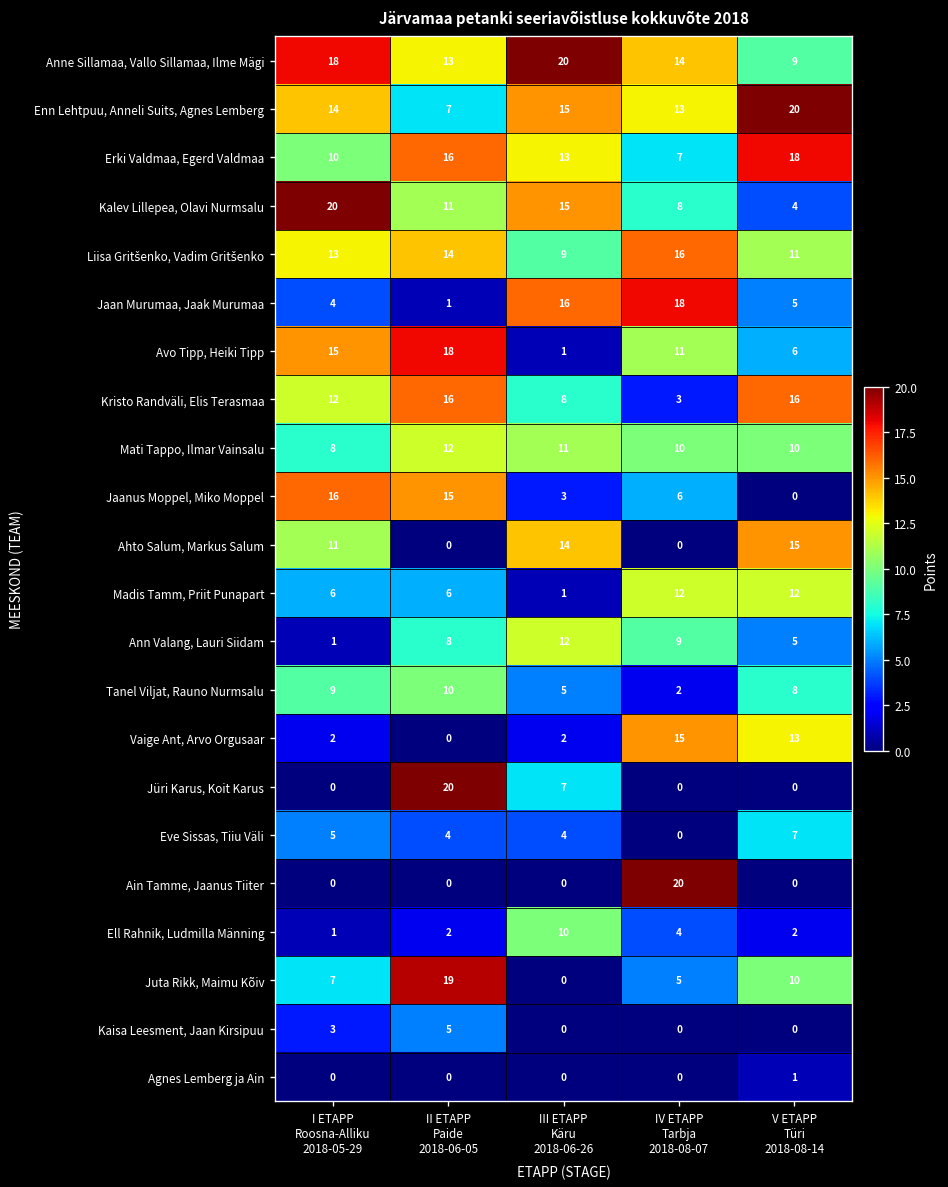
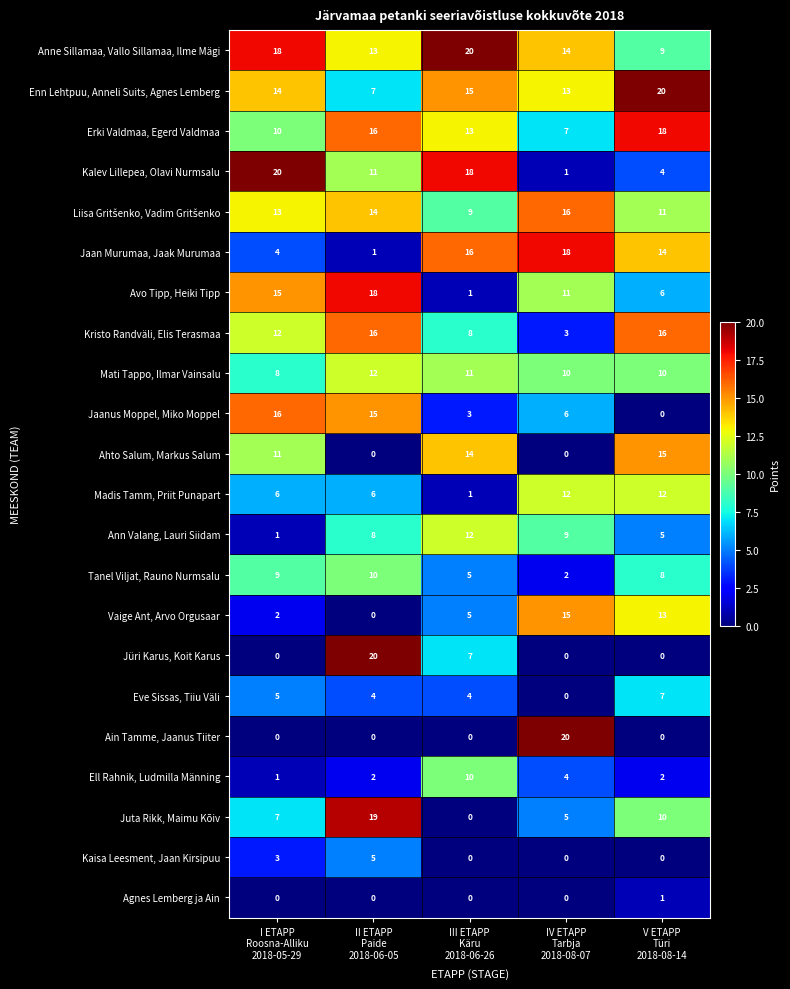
  {
    "Anne Sillamaa, Vallo Sillamaa, Ilme Mägi": {
      "I ETAPP Roosna-Alliku 2018-05-29": 18,
      "II ETAPP Paide 2018-06-05": 13,
      "III ETAPP Käru 2018-06-26": 20,
      "IV ETAPP Tarbja 2018-08-07": 14,
      "V ETAPP Türi 2018-08-14": 9
    },
    "Enn Lehtpuu, Anneli Suits, Agnes Lemberg": {
      "I ETAPP Roosna-Alliku 2018-05-29": 14,
      "II ETAPP Paide 2018-06-05": 7,
      "III ETAPP Käru 2018-06-26": 15,
      "IV ETAPP Tarbja 2018-08-07": 13,
      "V ETAPP Türi 2018-08-14": 20
    },
    "Erki Valdmaa, Egerd Valdmaa": {
      "I ETAPP Roosna-Alliku 2018-05-29": 10,
      "II ETAPP Paide 2018-06-05": 16,
      "III ETAPP Käru 2018-06-26": 13,
      "IV ETAPP Tarbja 2018-08-07": 7,
      "V ETAPP Türi 2018-08-14": 18
    },
    "Kalev Lillepea, Olavi Nurmsalu": {
      "I ETAPP Roosna-Alliku 2018-05-29": 20,
      "II ETAPP Paide 2018-06-05": 11,
-     "III ETAPP Käru 2018-06-26": 15,
-     "IV ETAPP Tarbja 2018-08-07": 8,
+     "III ETAPP Käru 2018-06-26": 18,
+     "IV ETAPP Tarbja 2018-08-07": 1,
      "V ETAPP Türi 2018-08-14": 4
    },
    "Liisa Gritšenko, Vadim Gritšenko": {
      "I ETAPP Roosna-Alliku 2018-05-29": 13,
      "II ETAPP Paide 2018-06-05": 14,
      "III ETAPP Käru 2018-06-26": 9,
      "IV ETAPP Tarbja 2018-08-07": 16,
      "V ETAPP Türi 2018-08-14": 11
    },
    "Jaan Murumaa, Jaak Murumaa": {
      "I ETAPP Roosna-Alliku 2018-05-29": 4,
      "II ETAPP Paide 2018-06-05": 1,
      "III ETAPP Käru 2018-06-26": 16,
      "IV ETAPP Tarbja 2018-08-07": 18,
-     "V ETAPP Türi 2018-08-14": 5
+     "V ETAPP Türi 2018-08-14": 14
    },
    "Avo Tipp, Heiki Tipp": {
      "I ETAPP Roosna-Alliku 2018-05-29": 15,
      "II ETAPP Paide 2018-06-05": 18,
      "III ETAPP Käru 2018-06-26": 1,
      "IV ETAPP Tarbja 2018-08-07": 11,
      "V ETAPP Türi 2018-08-14": 6
    },
    "Kristo Randväli, Elis Terasmaa": {
      "I ETAPP Roosna-Alliku 2018-05-29": 12,
      "II ETAPP Paide 2018-06-05": 16,
      "III ETAPP Käru 2018-06-26": 8,
      "IV ETAPP Tarbja 2018-08-07": 3,
      "V ETAPP Türi 2018-08-14": 16
    },
    "Mati Tappo, Ilmar Vainsalu": {
      "I ETAPP Roosna-Alliku 2018-05-29": 8,
      "II ETAPP Paide 2018-06-05": 12,
      "III ETAPP Käru 2018-06-26": 11,
      "IV ETAPP Tarbja 2018-08-07": 10,
      "V ETAPP Türi 2018-08-14": 10
    },
    "Jaanus Moppel, Miko Moppel": {
      "I ETAPP Roosna-Alliku 2018-05-29": 16,
      "II ETAPP Paide 2018-06-05": 15,
      "III ETAPP Käru 2018-06-26": 3,
      "IV ETAPP Tarbja 2018-08-07": 6,
      "V ETAPP Türi 2018-08-14": 0
    },
    "Ahto Salum, Markus Salum": {
      "I ETAPP Roosna-Alliku 2018-05-29": 11,
      "II ETAPP Paide 2018-06-05": 0,
      "III ETAPP Käru 2018-06-26": 14,
      "IV ETAPP Tarbja 2018-08-07": 0,
      "V ETAPP Türi 2018-08-14": 15
    },
    "Madis Tamm, Priit Punapart": {
      "I ETAPP Roosna-Alliku 2018-05-29": 6,
      "II ETAPP Paide 2018-06-05": 6,
      "III ETAPP Käru 2018-06-26": 1,
      "IV ETAPP Tarbja 2018-08-07": 12,
      "V ETAPP Türi 2018-08-14": 12
    },
    "Ann Valang, Lauri Siidam": {
      "I ETAPP Roosna-Alliku 2018-05-29": 1,
      "II ETAPP Paide 2018-06-05": 8,
      "III ETAPP Käru 2018-06-26": 12,
      "IV ETAPP Tarbja 2018-08-07": 9,
      "V ETAPP Türi 2018-08-14": 5
    },
    "Tanel Viljat, Rauno Nurmsalu": {
      "I ETAPP Roosna-Alliku 2018-05-29": 9,
      "II ETAPP Paide 2018-06-05": 10,
      "III ETAPP Käru 2018-06-26": 5,
      "IV ETAPP Tarbja 2018-08-07": 2,
      "V ETAPP Türi 2018-08-14": 8
    },
    "Vaige Ant, Arvo Orgusaar": {
      "I ETAPP Roosna-Alliku 2018-05-29": 2,
      "II ETAPP Paide 2018-06-05": 0,
-     "III ETAPP Käru 2018-06-26": 2,
+     "III ETAPP Käru 2018-06-26": 5,
      "IV ETAPP Tarbja 2018-08-07": 15,
      "V ETAPP Türi 2018-08-14": 13
    },
    "Jüri Karus, Koit Karus": {
      "I ETAPP Roosna-Alliku 2018-05-29": 0,
      "II ETAPP Paide 2018-06-05": 20,
      "III ETAPP Käru 2018-06-26": 7,
      "IV ETAPP Tarbja 2018-08-07": 0,
      "V ETAPP Türi 2018-08-14": 0
    },
    "Eve Sissas, Tiiu Väli": {
      "I ETAPP Roosna-Alliku 2018-05-29": 5,
      "II ETAPP Paide 2018-06-05": 4,
      "III ETAPP Käru 2018-06-26": 4,
      "IV ETAPP Tarbja 2018-08-07": 0,
      "V ETAPP Türi 2018-08-14": 7
    },
    "Ain Tamme, Jaanus Tiiter": {
      "I ETAPP Roosna-Alliku 2018-05-29": 0,
      "II ETAPP Paide 2018-06-05": 0,
      "III ETAPP Käru 2018-06-26": 0,
      "IV ETAPP Tarbja 2018-08-07": 20,
      "V ETAPP Türi 2018-08-14": 0
    },
    "Ell Rahnik, Ludmilla Männing": {
      "I ETAPP Roosna-Alliku 2018-05-29": 1,
      "II ETAPP Paide 2018-06-05": 2,
      "III ETAPP Käru 2018-06-26": 10,
      "IV ETAPP Tarbja 2018-08-07": 4,
      "V ETAPP Türi 2018-08-14": 2
    },
    "Juta Rikk, Maimu Kõiv": {
      "I ETAPP Roosna-Alliku 2018-05-29": 7,
      "II ETAPP Paide 2018-06-05": 19,
      "III ETAPP Käru 2018-06-26": 0,
      "IV ETAPP Tarbja 2018-08-07": 5,
      "V ETAPP Türi 2018-08-14": 10
    },
    "Kaisa Leesment, Jaan Kirsipuu": {
      "I ETAPP Roosna-Alliku 2018-05-29": 3,
      "II ETAPP Paide 2018-06-05": 5,
      "III ETAPP Käru 2018-06-26": 0,
      "IV ETAPP Tarbja 2018-08-07": 0,
      "V ETAPP Türi 2018-08-14": 0
    },
    "Agnes Lemberg ja Ain": {
      "I ETAPP Roosna-Alliku 2018-05-29": 0,
      "II ETAPP Paide 2018-06-05": 0,
      "III ETAPP Käru 2018-06-26": 0,
      "IV ETAPP Tarbja 2018-08-07": 0,
      "V ETAPP Türi 2018-08-14": 1
    }
  }
